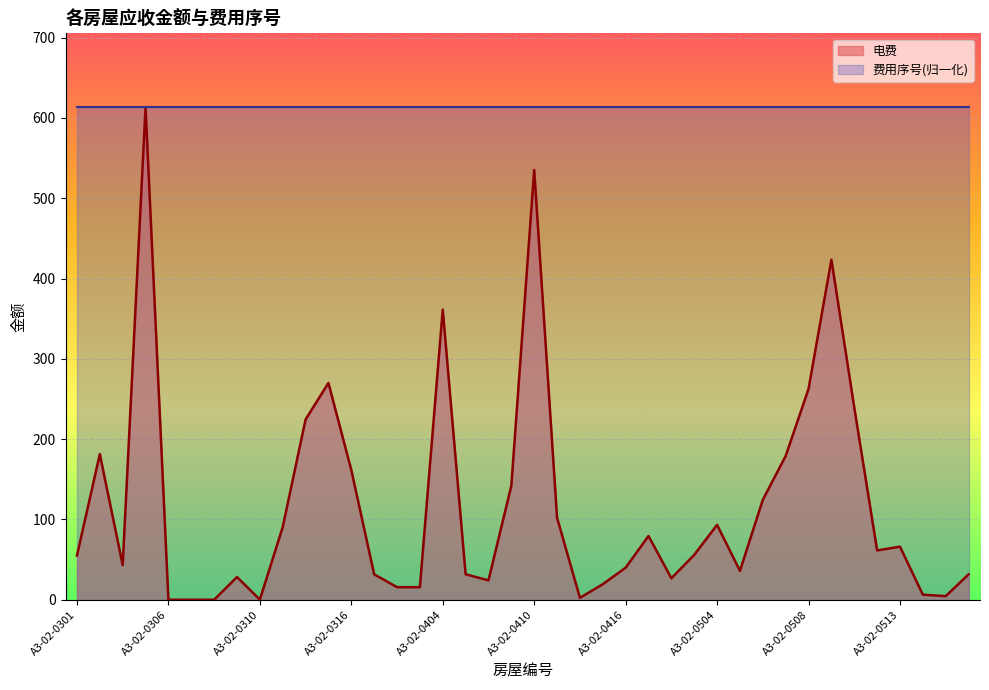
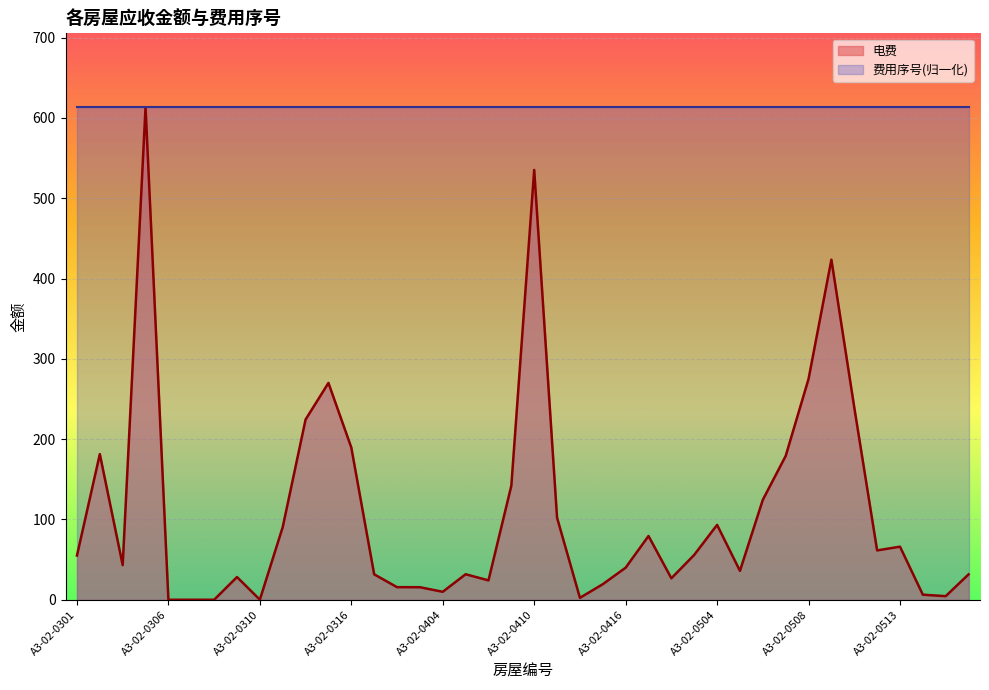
  {
    "电费": {
      "A3-02-0301": 60,
      "A3-02-0306": 0,
      "A3-02-0310": 0,
-     "A3-02-0316": 160,
-     "A3-02-0404": 360,
+     "A3-02-0316": 190,
+     "A3-02-0404": 10,
      "A3-02-0410": 540,
      "A3-02-0416": 40,
      "A3-02-0504": 90,
-     "A3-02-0508": 260,
+     "A3-02-0508": 270,
      "A3-02-0513": 70
    },
    "费用序号(归一化)": {
      "A3-02-0301": 610,
      "A3-02-0306": 610,
      "A3-02-0310": 610,
      "A3-02-0316": 610,
      "A3-02-0404": 610,
      "A3-02-0410": 610,
      "A3-02-0416": 610,
      "A3-02-0504": 610,
      "A3-02-0508": 610,
      "A3-02-0513": 610
    }
  }
